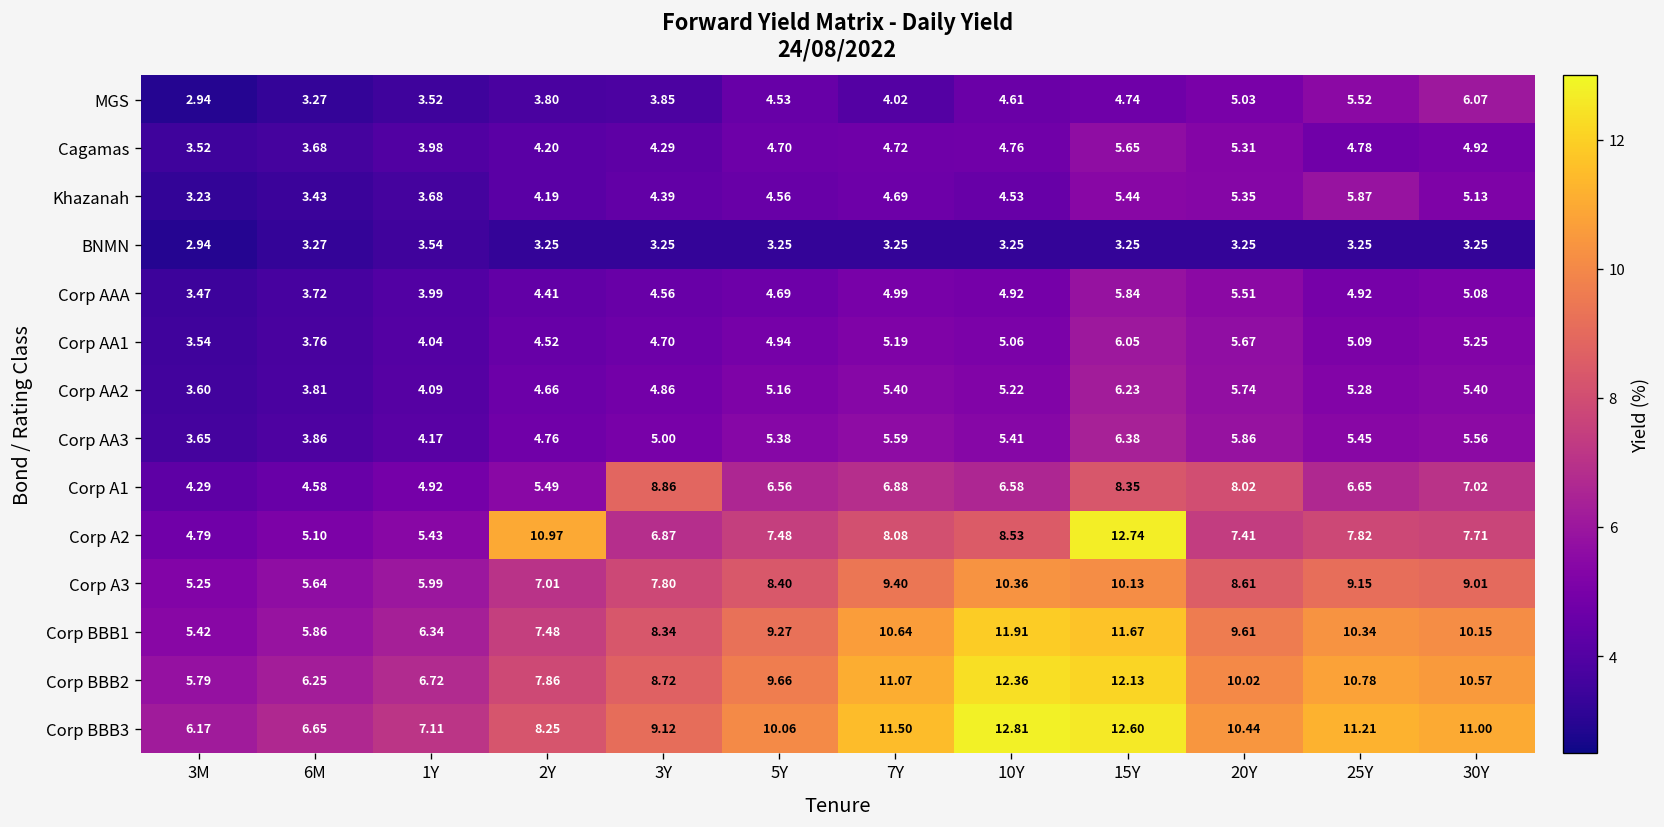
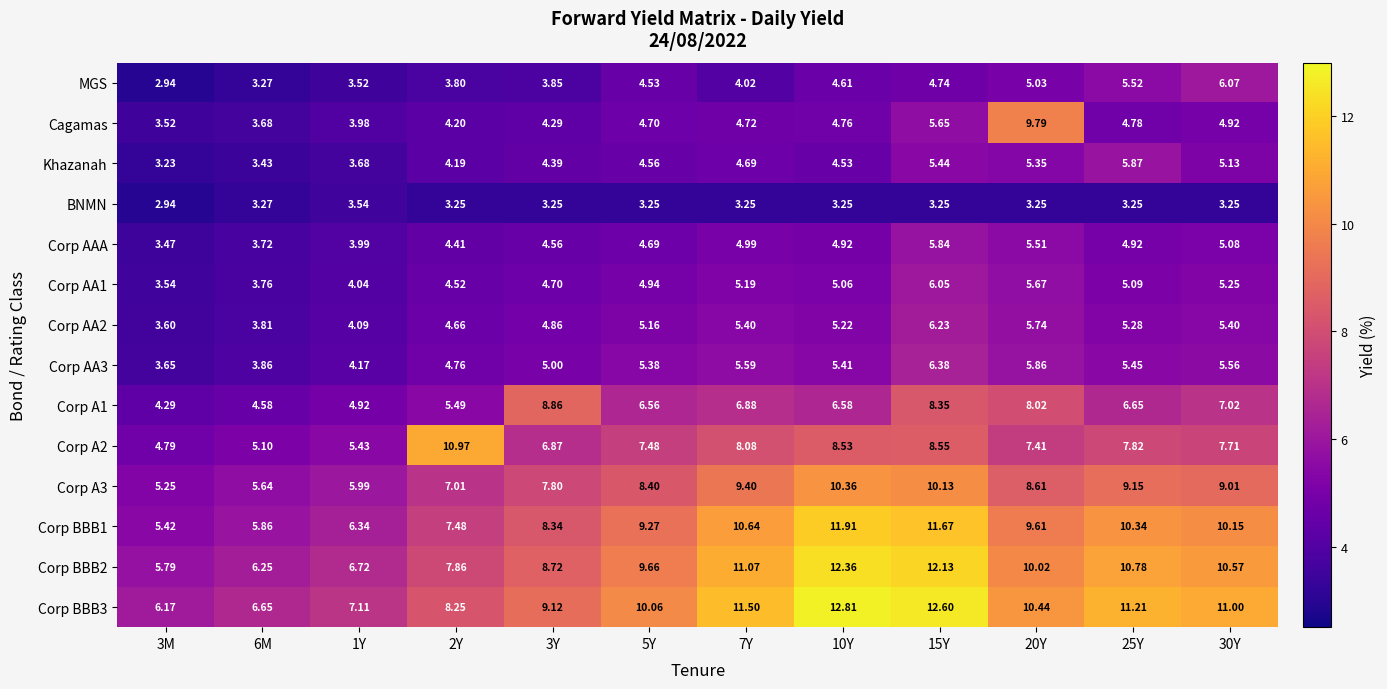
  {
    "MGS": {
      "3M": 2.94,
      "6M": 3.27,
      "1Y": 3.52,
      "2Y": 3.80,
      "3Y": 3.85,
      "5Y": 4.53,
      "7Y": 4.02,
      "10Y": 4.61,
      "15Y": 4.74,
      "20Y": 5.03,
      "25Y": 5.52,
      "30Y": 6.07
    },
    "Cagamas": {
      "3M": 3.52,
      "6M": 3.68,
      "1Y": 3.98,
      "2Y": 4.20,
      "3Y": 4.29,
      "5Y": 4.70,
      "7Y": 4.72,
      "10Y": 4.76,
      "15Y": 5.65,
-     "20Y": 5.31,
+     "20Y": 9.79,
      "25Y": 4.78,
      "30Y": 4.92
    },
    "Khazanah": {
      "3M": 3.23,
      "6M": 3.43,
      "1Y": 3.68,
      "2Y": 4.19,
      "3Y": 4.39,
      "5Y": 4.56,
      "7Y": 4.69,
      "10Y": 4.53,
      "15Y": 5.44,
      "20Y": 5.35,
      "25Y": 5.87,
      "30Y": 5.13
    },
    "BNMN": {
      "3M": 2.94,
      "6M": 3.27,
      "1Y": 3.54,
      "2Y": 3.25,
      "3Y": 3.25,
      "5Y": 3.25,
      "7Y": 3.25,
      "10Y": 3.25,
      "15Y": 3.25,
      "20Y": 3.25,
      "25Y": 3.25,
      "30Y": 3.25
    },
    "Corp AAA": {
      "3M": 3.47,
      "6M": 3.72,
      "1Y": 3.99,
      "2Y": 4.41,
      "3Y": 4.56,
      "5Y": 4.69,
      "7Y": 4.99,
      "10Y": 4.92,
      "15Y": 5.84,
      "20Y": 5.51,
      "25Y": 4.92,
      "30Y": 5.08
    },
    "Corp AA1": {
      "3M": 3.54,
      "6M": 3.76,
      "1Y": 4.04,
      "2Y": 4.52,
      "3Y": 4.70,
      "5Y": 4.94,
      "7Y": 5.19,
      "10Y": 5.06,
      "15Y": 6.05,
      "20Y": 5.67,
      "25Y": 5.09,
      "30Y": 5.25
    },
    "Corp AA2": {
      "3M": 3.60,
      "6M": 3.81,
      "1Y": 4.09,
      "2Y": 4.66,
      "3Y": 4.86,
      "5Y": 5.16,
      "7Y": 5.40,
      "10Y": 5.22,
      "15Y": 6.23,
      "20Y": 5.74,
      "25Y": 5.28,
      "30Y": 5.40
    },
    "Corp AA3": {
      "3M": 3.65,
      "6M": 3.86,
      "1Y": 4.17,
      "2Y": 4.76,
      "3Y": 5.00,
      "5Y": 5.38,
      "7Y": 5.59,
      "10Y": 5.41,
      "15Y": 6.38,
      "20Y": 5.86,
      "25Y": 5.45,
      "30Y": 5.56
    },
    "Corp A1": {
      "3M": 4.29,
      "6M": 4.58,
      "1Y": 4.92,
      "2Y": 5.49,
      "3Y": 8.86,
      "5Y": 6.56,
      "7Y": 6.88,
      "10Y": 6.58,
      "15Y": 8.35,
      "20Y": 8.02,
      "25Y": 6.65,
      "30Y": 7.02
    },
    "Corp A2": {
      "3M": 4.79,
      "6M": 5.10,
      "1Y": 5.43,
      "2Y": 10.97,
      "3Y": 6.87,
      "5Y": 7.48,
      "7Y": 8.08,
      "10Y": 8.53,
-     "15Y": 12.74,
+     "15Y": 8.55,
      "20Y": 7.41,
      "25Y": 7.82,
      "30Y": 7.71
    },
    "Corp A3": {
      "3M": 5.25,
      "6M": 5.64,
      "1Y": 5.99,
      "2Y": 7.01,
      "3Y": 7.80,
      "5Y": 8.40,
      "7Y": 9.40,
      "10Y": 10.36,
      "15Y": 10.13,
      "20Y": 8.61,
      "25Y": 9.15,
      "30Y": 9.01
    },
    "Corp BBB1": {
      "3M": 5.42,
      "6M": 5.86,
      "1Y": 6.34,
      "2Y": 7.48,
      "3Y": 8.34,
      "5Y": 9.27,
      "7Y": 10.64,
      "10Y": 11.91,
      "15Y": 11.67,
      "20Y": 9.61,
      "25Y": 10.34,
      "30Y": 10.15
    },
    "Corp BBB2": {
      "3M": 5.79,
      "6M": 6.25,
      "1Y": 6.72,
      "2Y": 7.86,
      "3Y": 8.72,
      "5Y": 9.66,
      "7Y": 11.07,
      "10Y": 12.36,
      "15Y": 12.13,
      "20Y": 10.02,
      "25Y": 10.78,
      "30Y": 10.57
    },
    "Corp BBB3": {
      "3M": 6.17,
      "6M": 6.65,
      "1Y": 7.11,
      "2Y": 8.25,
      "3Y": 9.12,
      "5Y": 10.06,
      "7Y": 11.50,
      "10Y": 12.81,
      "15Y": 12.60,
      "20Y": 10.44,
      "25Y": 11.21,
      "30Y": 11.00
    }
  }
